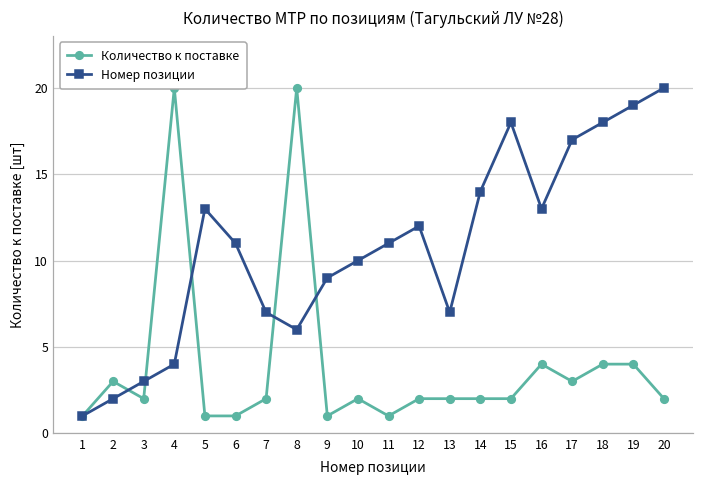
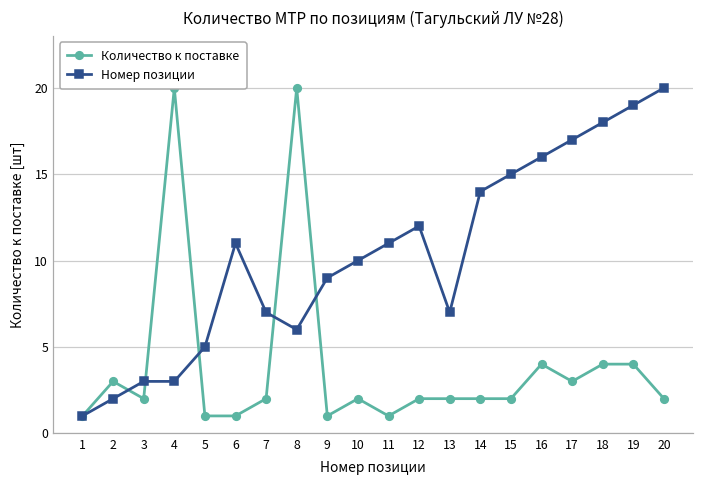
  {
    "Количество к поставке": {
      "2": 3,
      "3": 2,
      "4": 20,
      "5": 1,
      "6": 1,
      "7": 2,
      "8": 20,
      "9": 1,
      "10": 2,
      "11": 1,
      "12": 2,
      "13": 2,
      "14": 2,
      "15": 2,
      "16": 4,
      "17": 3,
      "18": 4,
      "19": 4,
      "20": 2
    },
    "Номер позиции": {
      "2": 2,
      "3": 3,
-     "4": 4,
-     "5": 13,
+     "4": 3,
+     "5": 5,
      "6": 11,
      "7": 7,
      "8": 6,
      "9": 9,
      "10": 10,
      "11": 11,
      "12": 12,
      "13": 7,
      "14": 14,
-     "15": 18,
-     "16": 13,
+     "15": 15,
+     "16": 16,
      "17": 17,
      "18": 18,
      "19": 19,
      "20": 20
    }
  }
